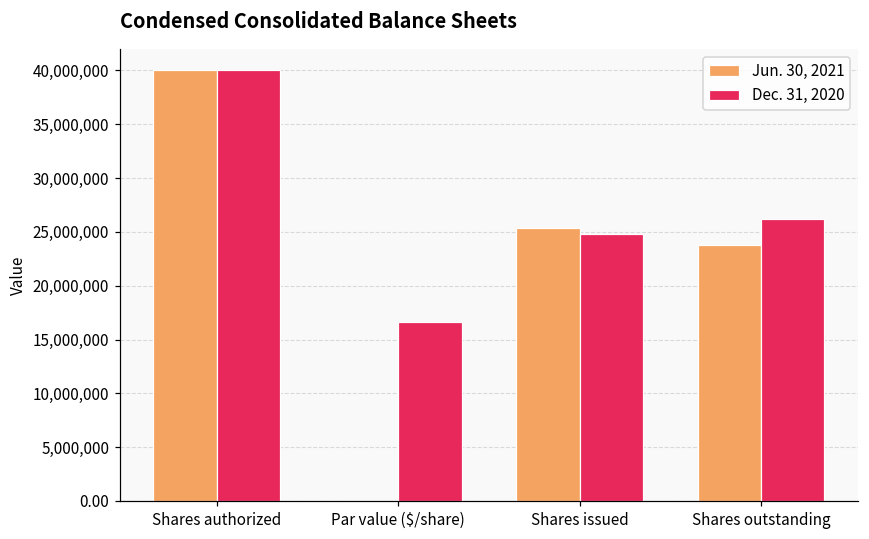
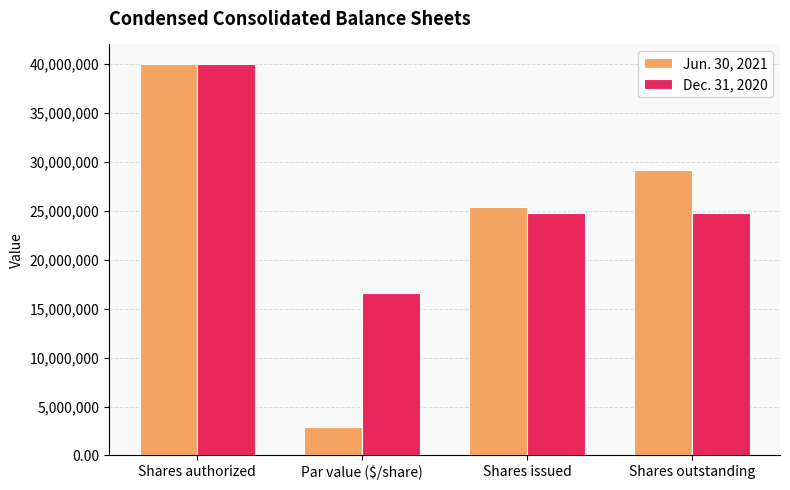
  {
    "Jun. 30, 2021": {
      "Shares authorized": "40,000,000",
-     "Par value ($/share)": "0",
+     "Par value ($/share)": "3,000,000",
      "Shares issued": "25,000,000",
-     "Shares outstanding": "24,000,000"
+     "Shares outstanding": "29,000,000"
    },
    "Dec. 31, 2020": {
      "Shares authorized": "40,000,000",
      "Par value ($/share)": "17,000,000",
      "Shares issued": "25,000,000",
-     "Shares outstanding": "26,000,000"
+     "Shares outstanding": "25,000,000"
    }
  }
